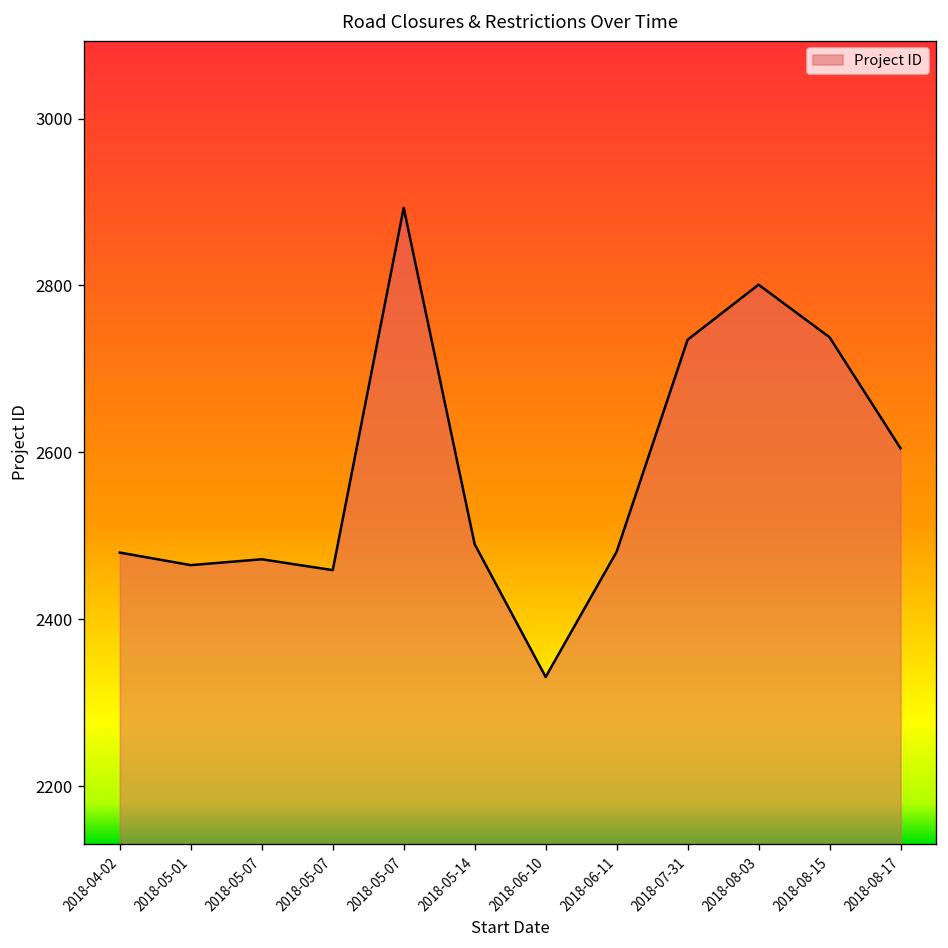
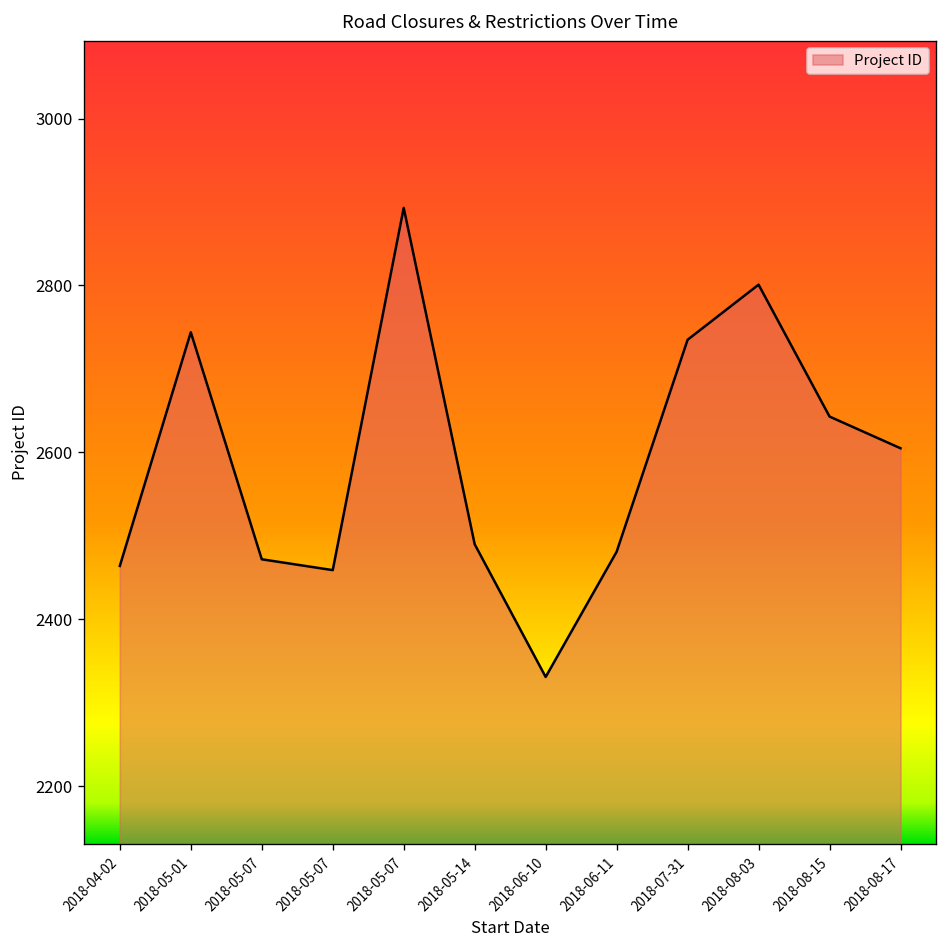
  {
-   "2018-04-02": 2480,
-   "2018-05-01": 2470,
+   "2018-04-02": 2460,
+   "2018-05-01": 2740,
    "2018-05-14": 2490,
    "2018-06-10": 2330,
    "2018-06-11": 2480,
    "2018-07-31": 2740,
    "2018-08-03": 2800,
-   "2018-08-15": 2740,
+   "2018-08-15": 2640,
    "2018-08-17": 2610
  }
